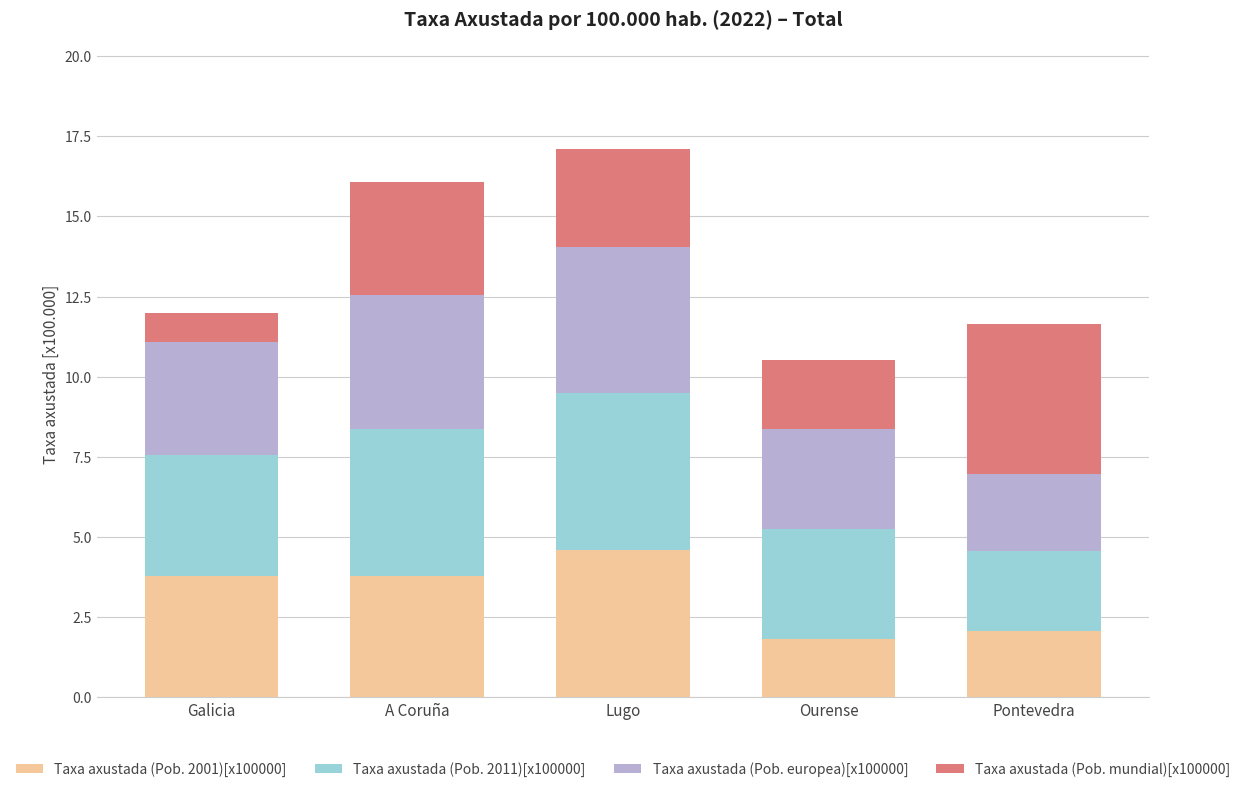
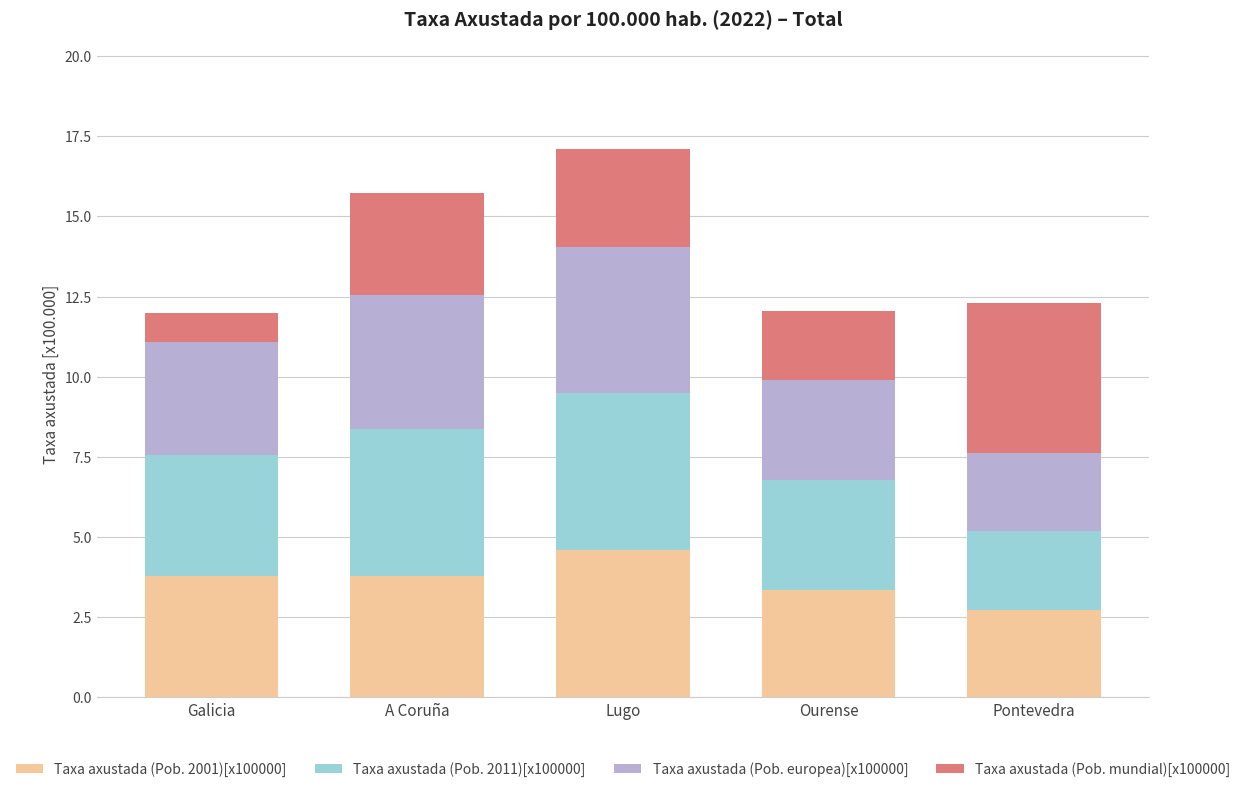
  {
    "Taxa axustada (Pob. 2001)[x100000]": {
      "Galicia": 3.8,
      "A Coruña": 3.8,
      "Lugo": 4.6,
-     "Ourense": 1.8,
-     "Pontevedra": 2.1
+     "Ourense": 3.4,
+     "Pontevedra": 2.7
    },
    "Taxa axustada (Pob. mundial)[x100000]": {
      "Galicia": 0.9,
-     "A Coruña": 3.5,
+     "A Coruña": 3.2,
      "Lugo": 3.0,
      "Ourense": 2.2,
      "Pontevedra": 4.7
    }
  }
